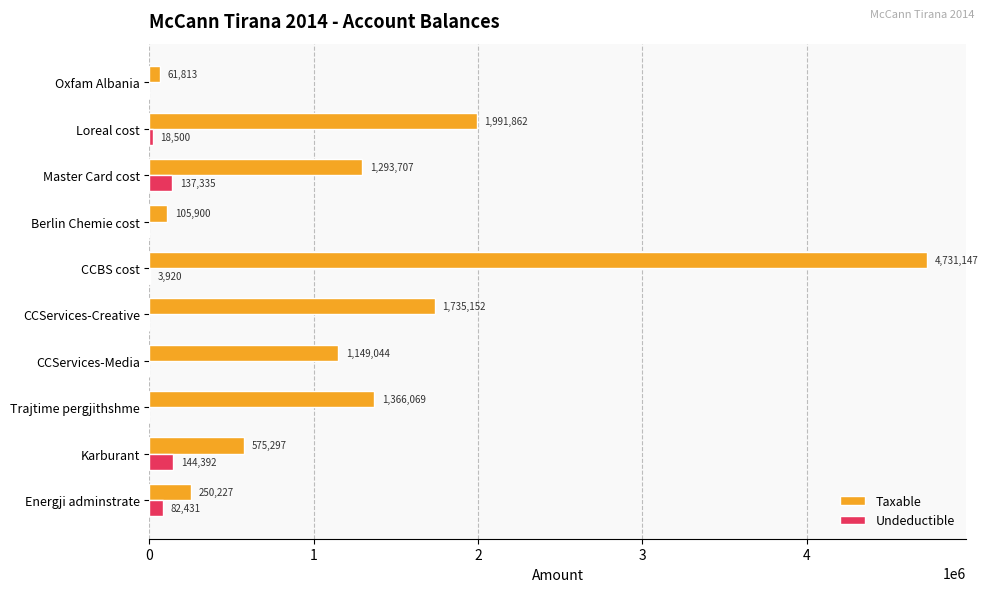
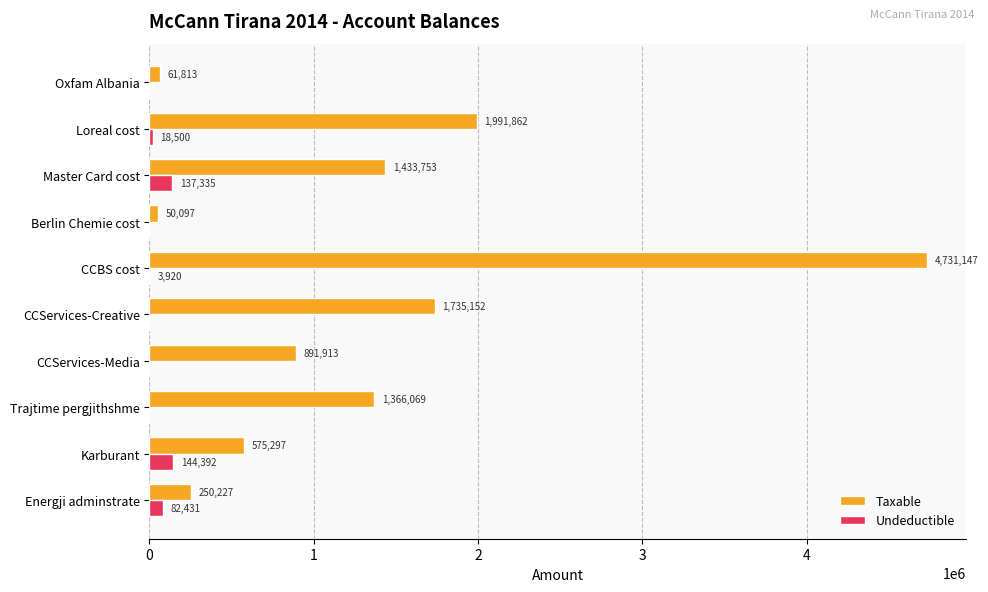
  {
    "Taxable": {
      "Oxfam Albania": "61,813",
      "Loreal cost": "1,991,862",
-     "Master Card cost": "1,293,707",
-     "Berlin Chemie cost": "105,900",
+     "Master Card cost": "1,433,753",
+     "Berlin Chemie cost": "50,097",
      "CCBS cost": "4,731,147",
      "CCServices-Creative": "1,735,152",
-     "CCServices-Media": "1,149,044",
+     "CCServices-Media": "891,913",
      "Trajtime pergjithshme": "1,366,069",
      "Karburant": "575,297",
      "Energji adminstrate": "250,227"
    },
    "Undeductible": {
      "Loreal cost": "18,500",
      "Master Card cost": "137,335",
      "CCBS cost": "3,920",
      "Karburant": "144,392",
      "Energji adminstrate": "82,431"
    }
  }
